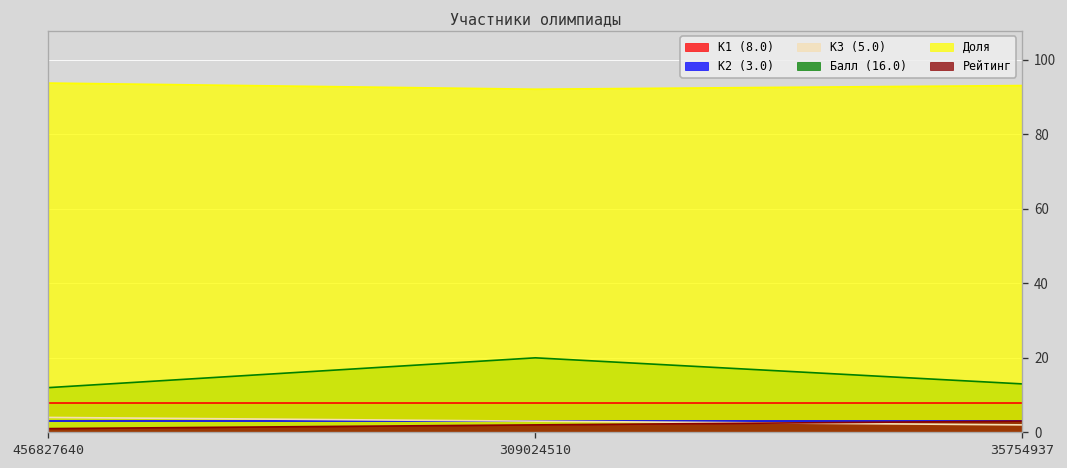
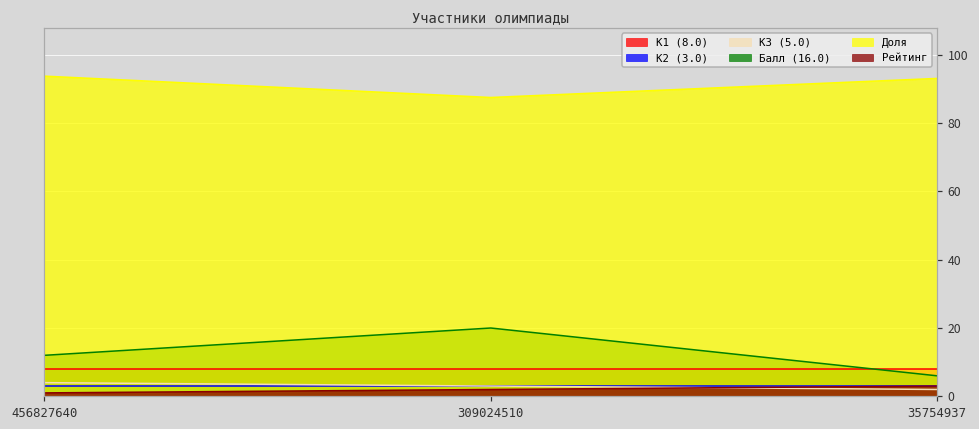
  {
    "К1 (8.0)": {
      "456827640": 8,
      "309024510": 8,
      "35754937": 8
    },
    "К2 (3.0)": {
      "456827640": 3
    },
    "К3 (5.0)": {
      "456827640": 4,
      "35754937": 2
    },
    "Балл (16.0)": {
      "456827640": 12,
      "309024510": 20,
-     "35754937": 13
+     "35754937": 6
    },
    "Доля": {
      "456827640": 94,
-     "309024510": 92,
+     "309024510": 88,
      "35754937": 93
    },
    "Рейтинг": {
      "456827640": 1,
      "309024510": 2
    }
  }
